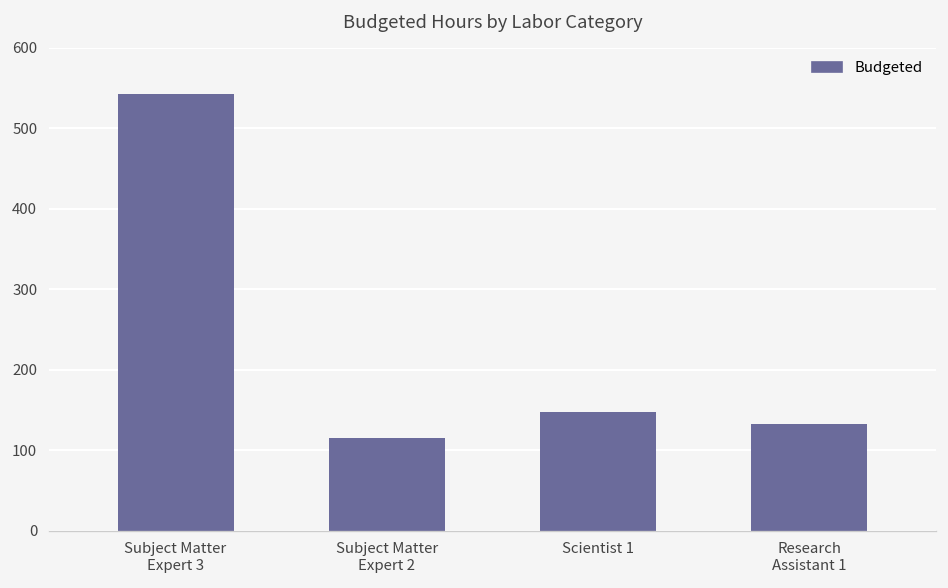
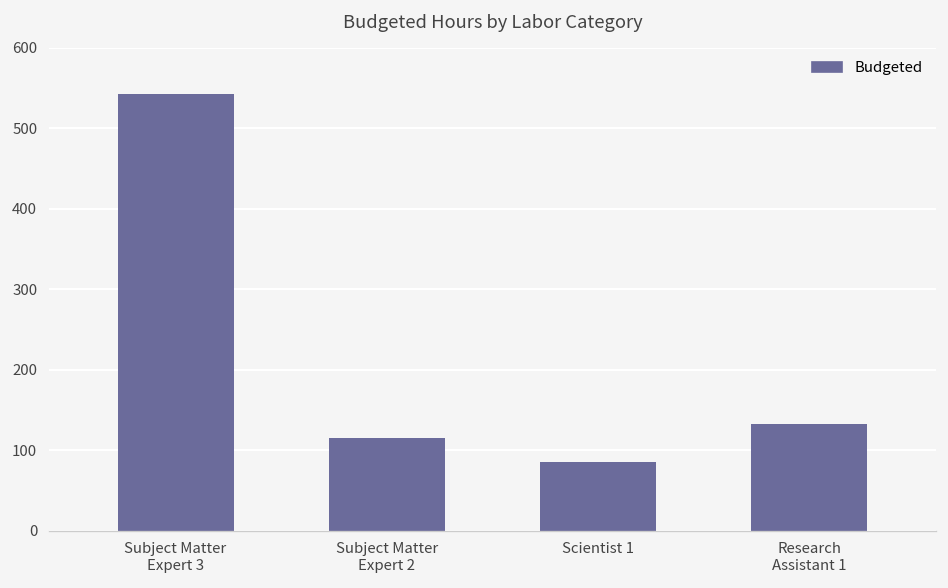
  {
    "Subject Matter Expert 3": 540,
    "Subject Matter Expert 2": 120,
-   "Scientist 1": 150,
+   "Scientist 1": 90,
    "Research Assistant 1": 130
  }
